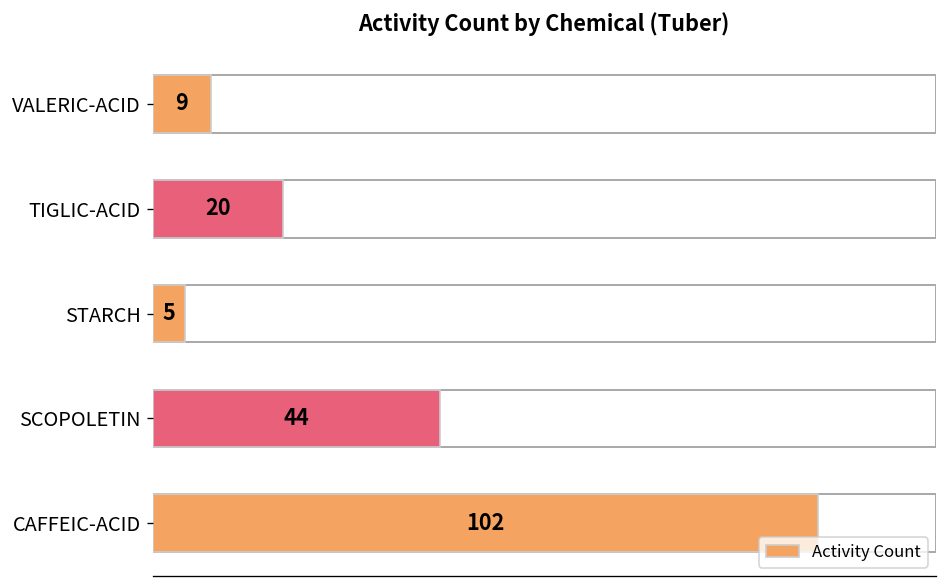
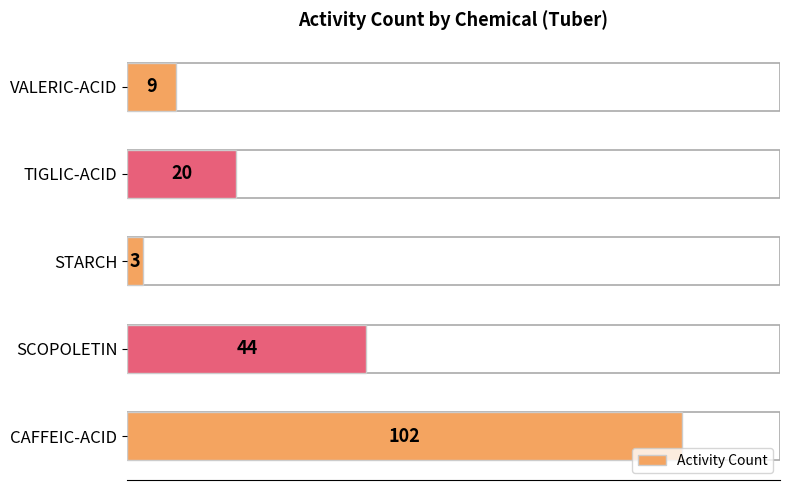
  {
    "VALERIC-ACID": 9,
    "TIGLIC-ACID": 20,
-   "STARCH": 5,
+   "STARCH": 3,
    "SCOPOLETIN": 44,
    "CAFFEIC-ACID": 102
  }
